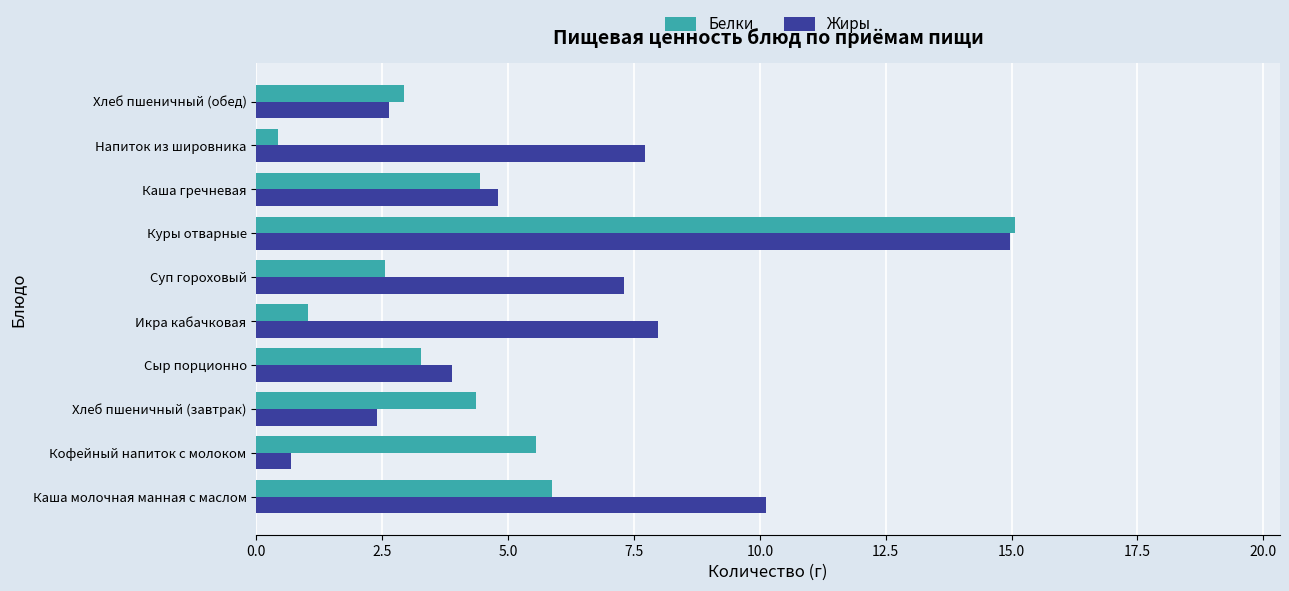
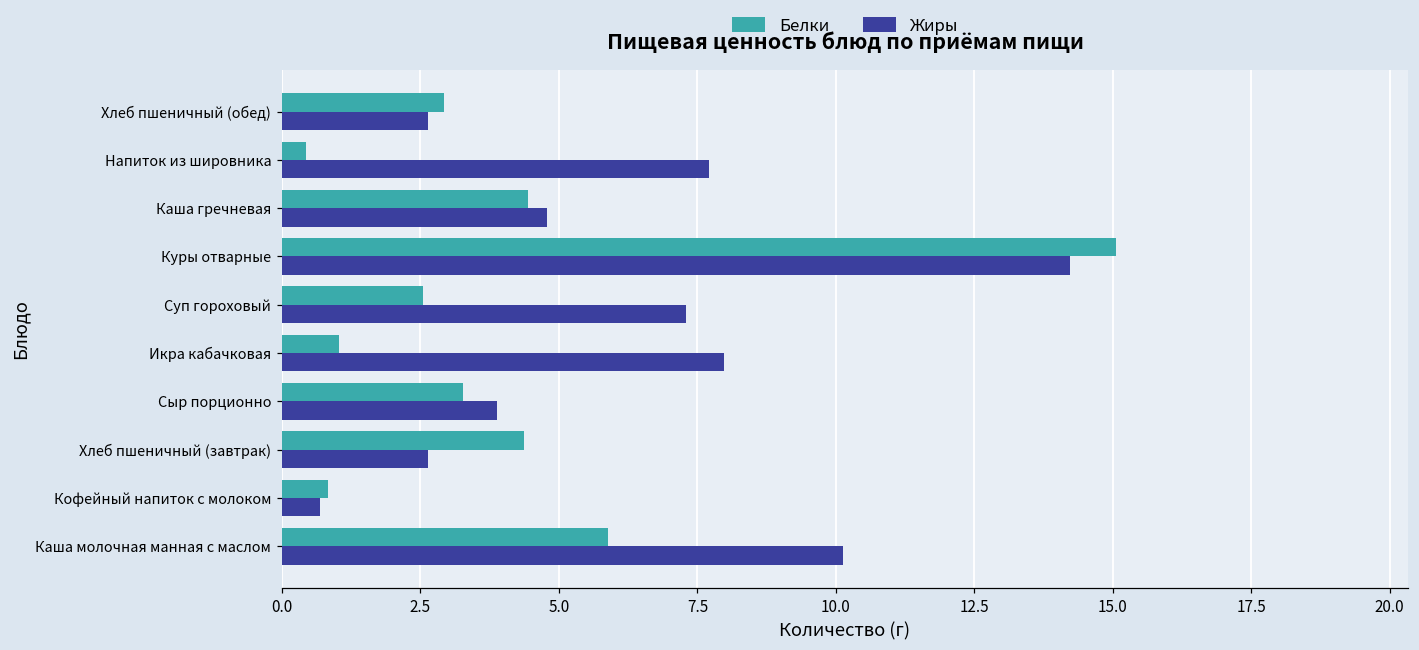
  {
    "Белки": {
      "Хлеб пшеничный (обед)": 2.9,
      "Напиток из шировника": 0.4,
      "Каша гречневая": 4.4,
      "Куры отварные": 15.1,
      "Суп гороховый": 2.6,
      "Икра кабачковая": 1.0,
      "Сыр порционно": 3.3,
      "Хлеб пшеничный (завтрак)": 4.4,
-     "Кофейный напиток с молоком": 5.6,
+     "Кофейный напиток с молоком": 0.8,
      "Каша молочная манная с маслом": 5.9
    },
    "Жиры": {
      "Хлеб пшеничный (обед)": 2.6,
      "Напиток из шировника": 7.7,
      "Каша гречневая": 4.8,
-     "Куры отварные": 15.0,
+     "Куры отварные": 14.2,
      "Суп гороховый": 7.3,
      "Икра кабачковая": 8.0,
      "Сыр порционно": 3.9,
-     "Хлеб пшеничный (завтрак)": 2.4,
+     "Хлеб пшеничный (завтрак)": 2.6,
      "Кофейный напиток с молоком": 0.7,
      "Каша молочная манная с маслом": 10.1
    }
  }
